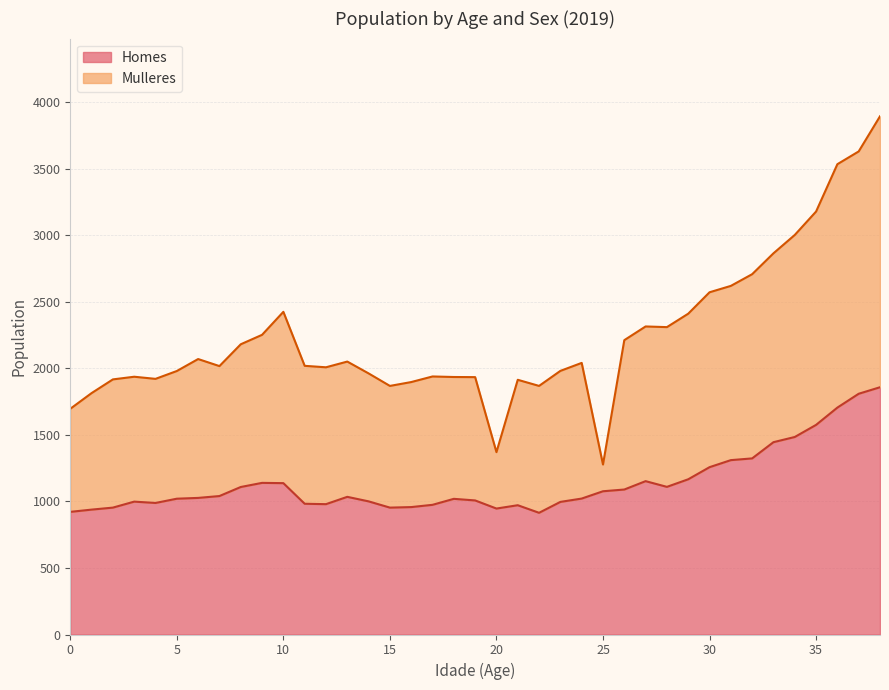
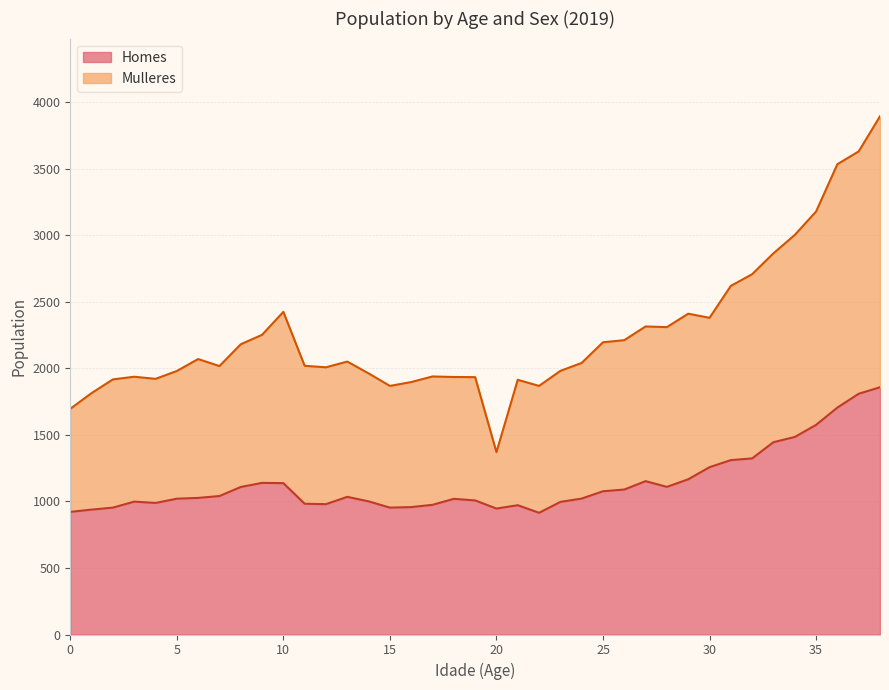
  {
    "Homes": {
      "0": 920,
      "5": 1020,
      "10": 1140,
      "15": 950,
      "20": 950,
      "25": 1080,
      "30": 1260,
      "35": 1580
    },
    "Mulleres": {
      "0": 780,
      "5": 960,
      "10": 1290,
      "15": 920,
      "20": 420,
-     "25": 200,
-     "30": 1320,
+     "25": 1120,
+     "30": 1120,
      "35": 1600
    }
  }
